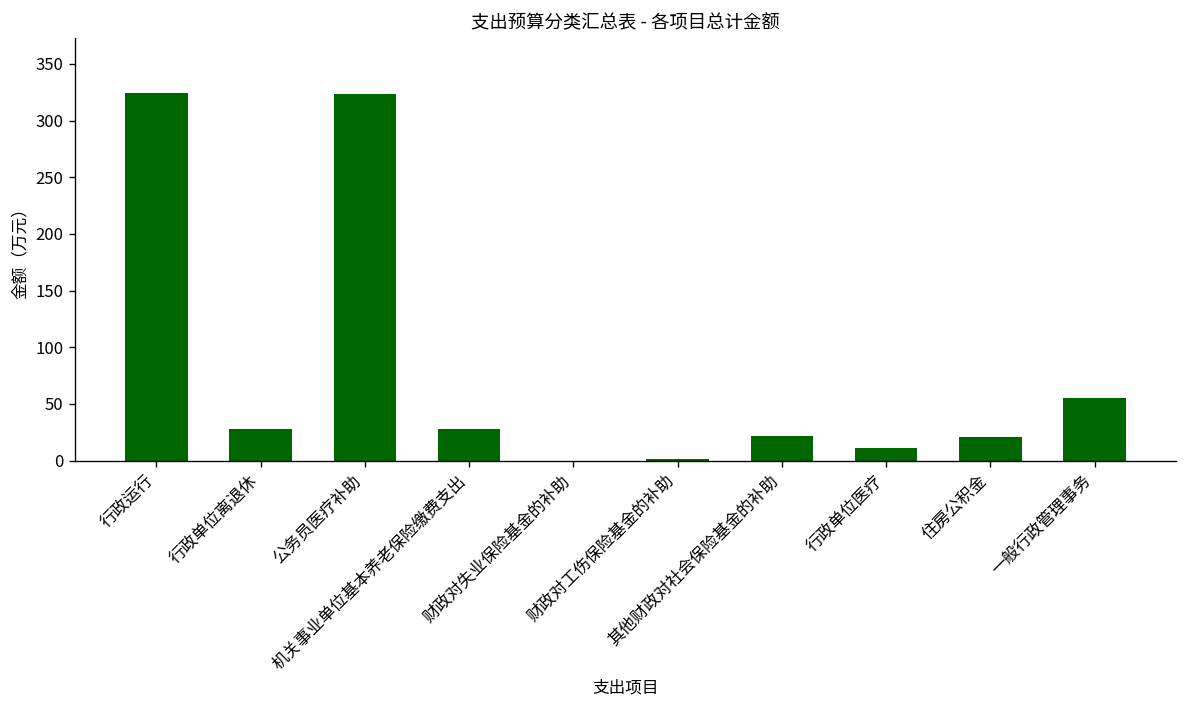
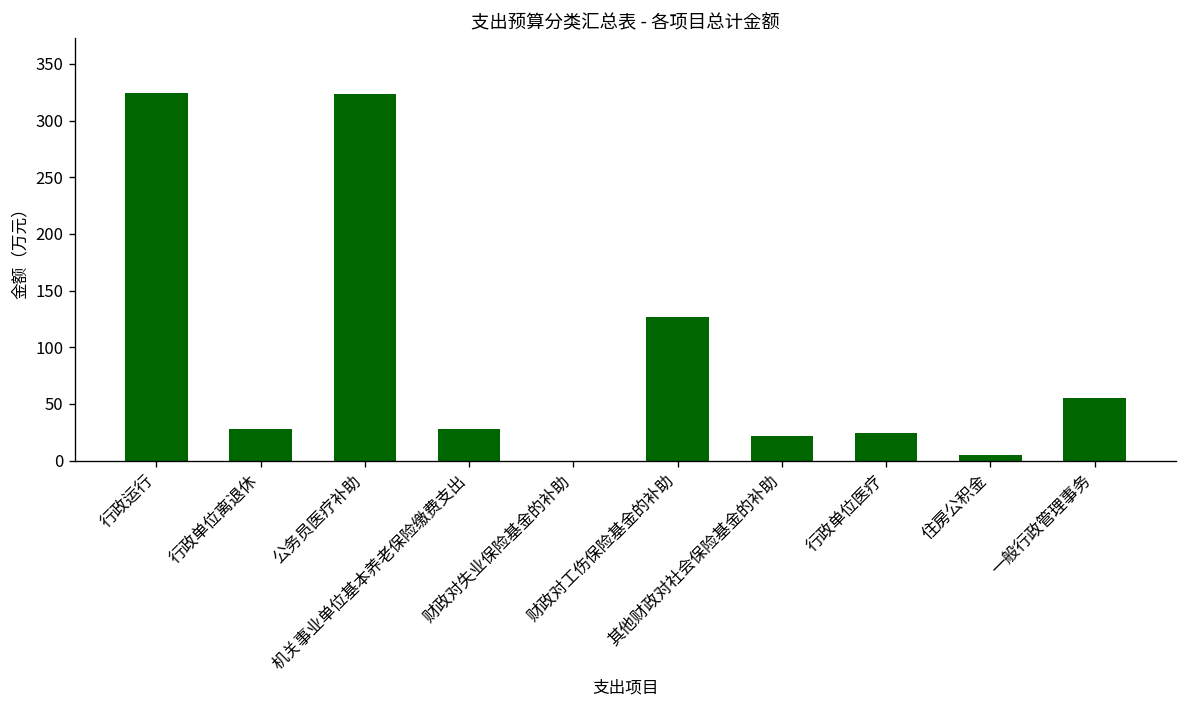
  {
    "行政运行": 320,
    "行政单位离退休": 30,
    "公务员医疗补助": 320,
    "机关事业单位基本养老保险缴费支出": 30,
-   "财政对工伤保险基金的补助": 0,
+   "财政对工伤保险基金的补助": 130,
    "其他财政对社会保险基金的补助": 20,
-   "行政单位医疗": 10,
-   "住房公积金": 20,
+   "行政单位医疗": 20,
+   "住房公积金": 10,
    "一般行政管理事务": 50
  }
